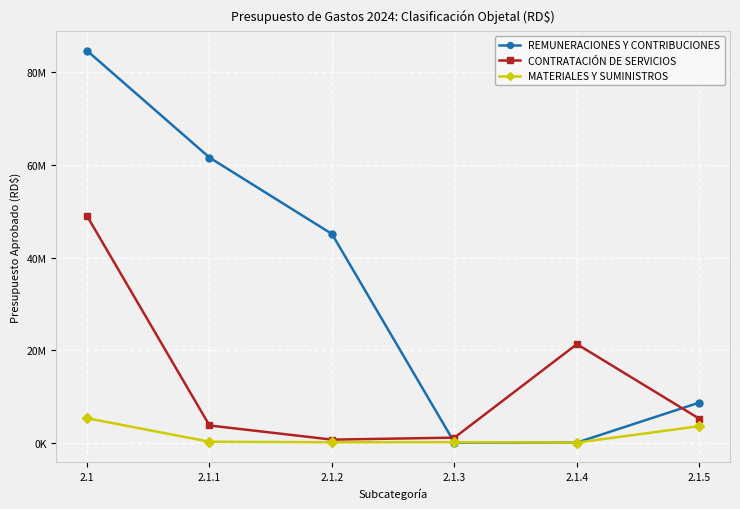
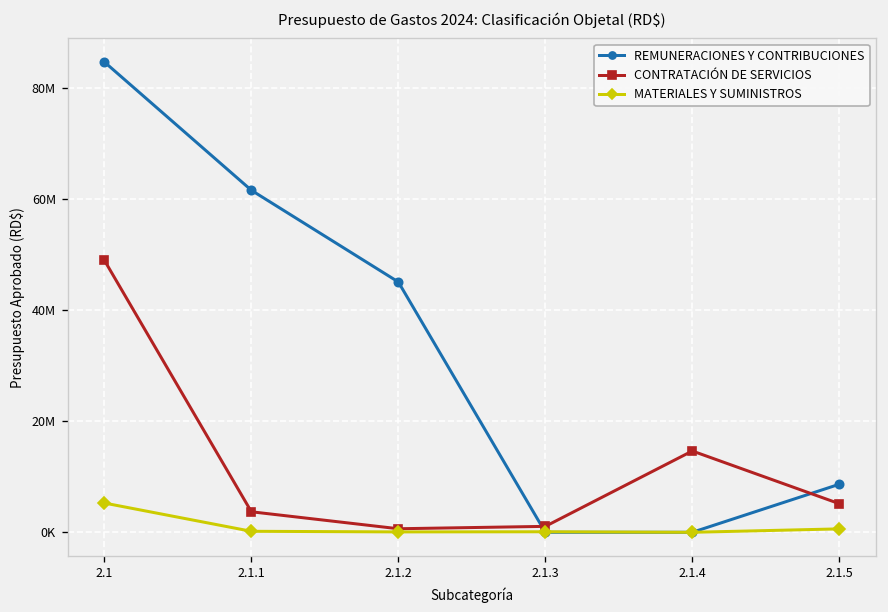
  {
    "REMUNERACIONES Y CONTRIBUCIONES": {
      "2.1": 85000000,
      "2.1.1": 62000000,
      "2.1.2": 45000000,
      "2.1.5": 9000000
    },
    "CONTRATACIÓN DE SERVICIOS": {
      "2.1": 49000000,
      "2.1.1": 4000000,
      "2.1.2": 1000000,
      "2.1.3": 1000000,
-     "2.1.4": 21000000,
+     "2.1.4": 15000000,
      "2.1.5": 5000000
    },
    "MATERIALES Y SUMINISTROS": {
      "2.1": 5000000,
      "2.1.1": 0,
      "2.1.2": 0,
-     "2.1.5": 4000000
+     "2.1.5": 1000000
    }
  }
